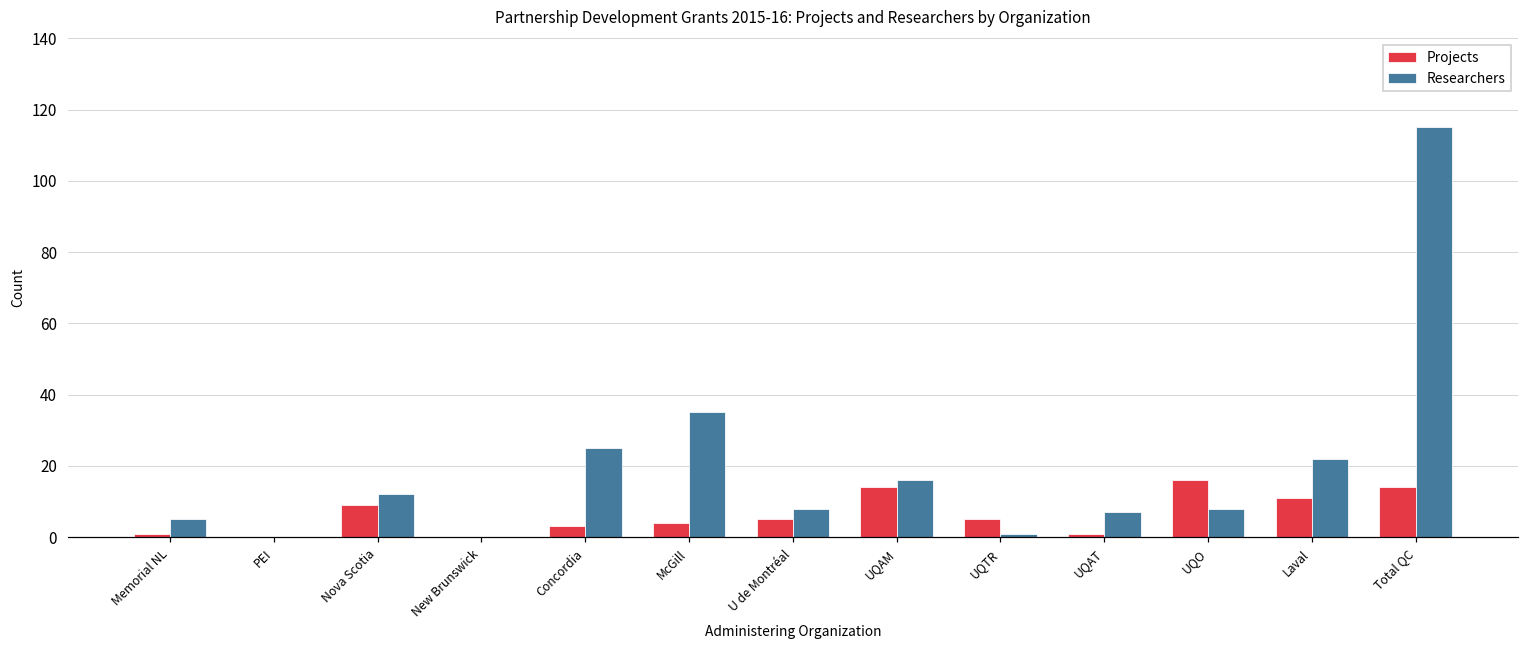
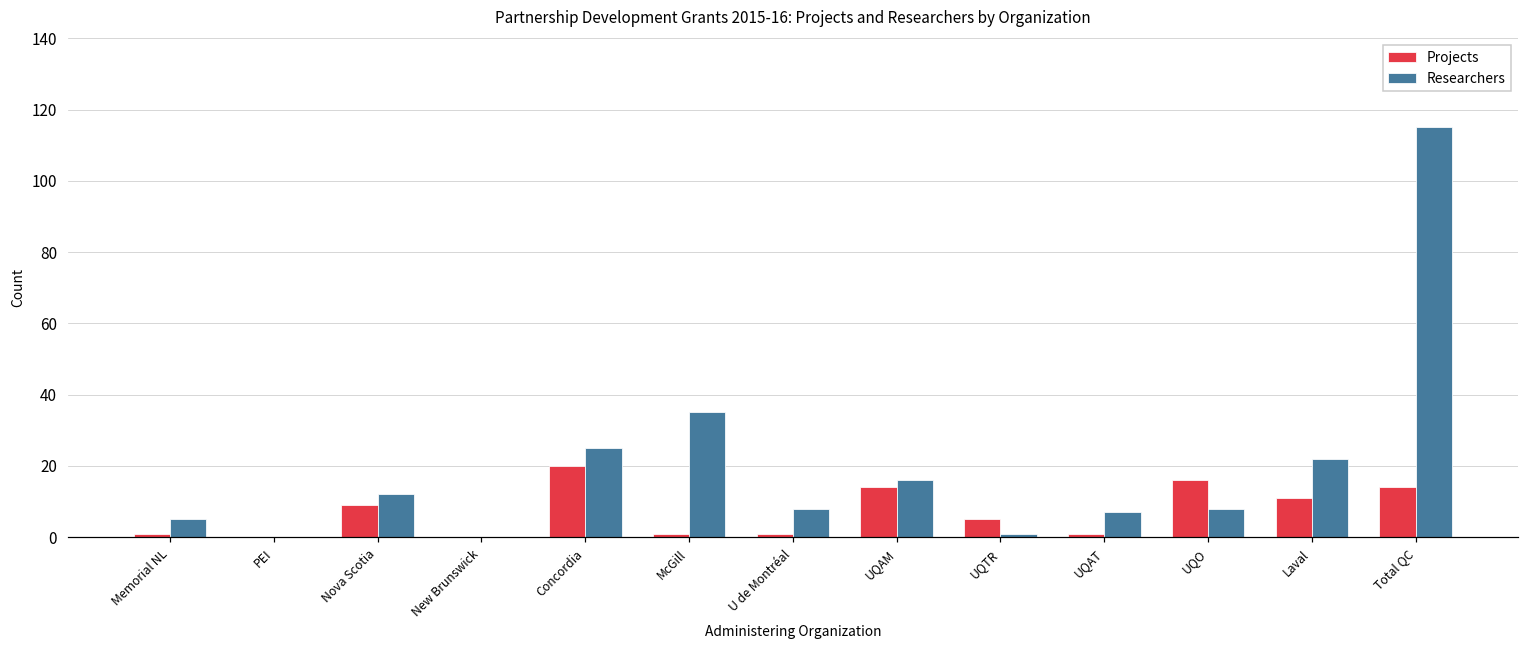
  {
    "Projects": {
      "Memorial NL": 1,
      "PEI": 0,
      "Nova Scotia": 9,
      "New Brunswick": 0,
-     "Concordia": 3,
-     "McGill": 4,
-     "U de Montréal": 5,
+     "Concordia": 20,
+     "McGill": 1,
+     "U de Montréal": 1,
      "UQAM": 14,
      "UQTR": 5,
      "UQAT": 1,
      "UQO": 16,
      "Laval": 11,
      "Total QC": 14
    },
    "Researchers": {
      "Memorial NL": 5,
      "PEI": 0,
      "Nova Scotia": 12,
      "New Brunswick": 0,
      "Concordia": 25,
      "McGill": 35,
      "U de Montréal": 8,
      "UQAM": 16,
      "UQTR": 1,
      "UQAT": 7,
      "UQO": 8,
      "Laval": 22,
      "Total QC": 115
    }
  }
